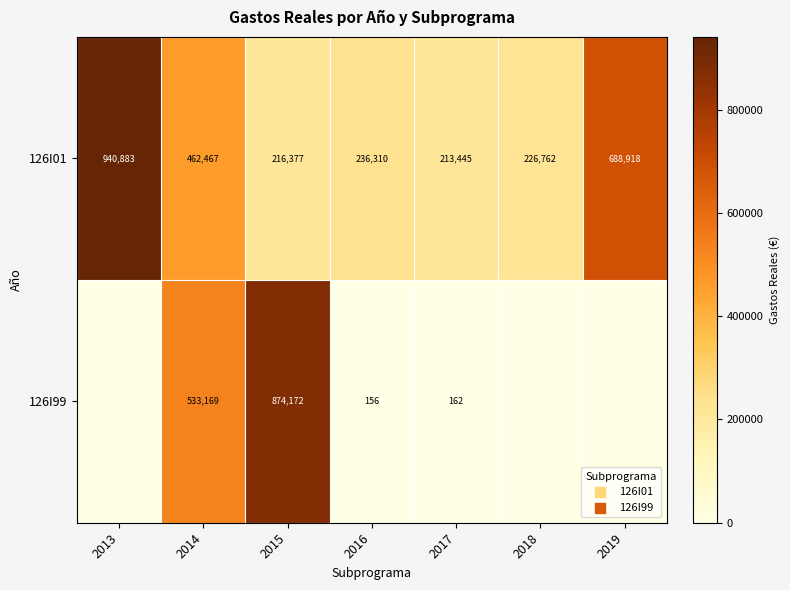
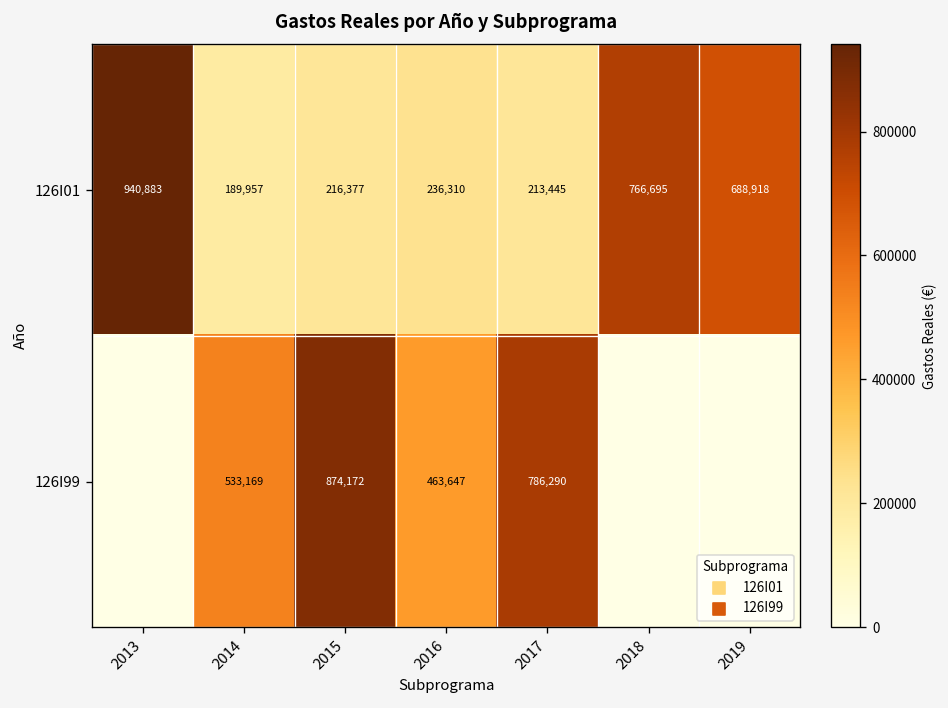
  {
    "126I01": {
      "2013": "940,883",
-     "2014": "462,467",
+     "2014": "189,957",
      "2015": "216,377",
      "2016": "236,310",
      "2017": "213,445",
-     "2018": "226,762",
+     "2018": "766,695",
      "2019": "688,918"
    },
    "126I99": {
      "2014": "533,169",
      "2015": "874,172",
-     "2016": "156",
-     "2017": "162"
+     "2016": "463,647",
+     "2017": "786,290"
    }
  }
